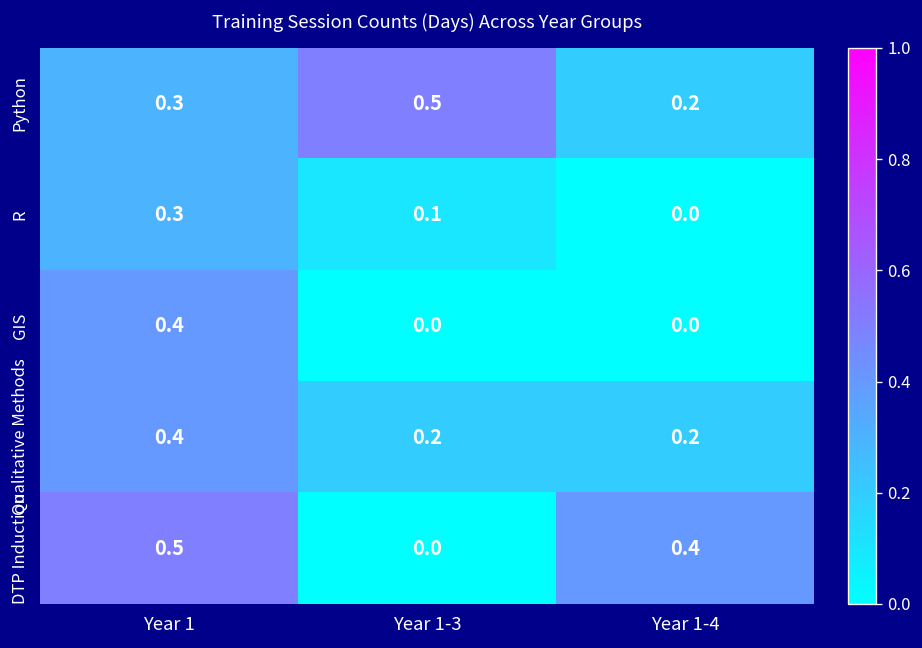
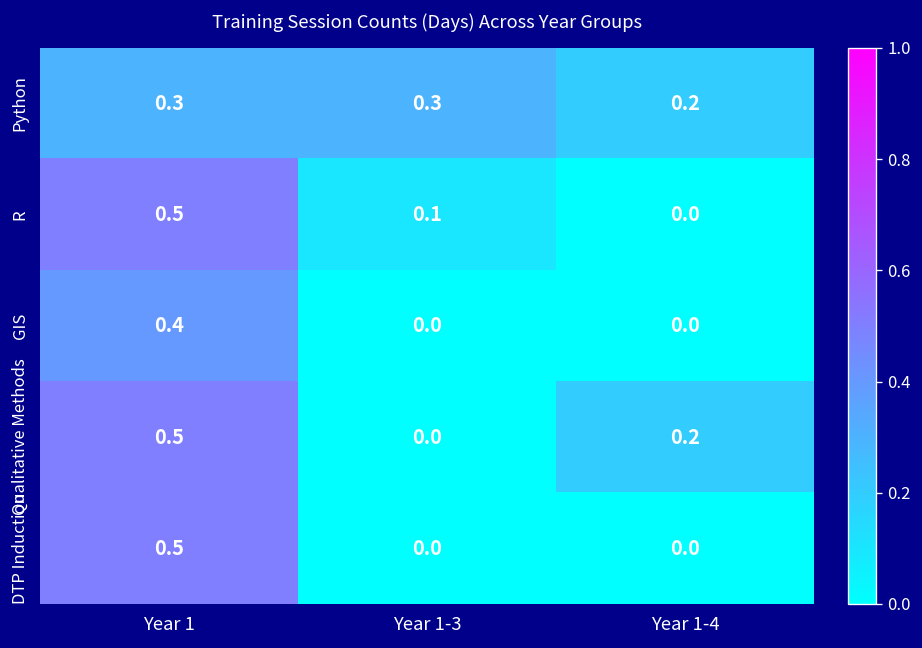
  {
    "Python": {
      "Year 1": 0.3,
-     "Year 1-3": 0.5,
+     "Year 1-3": 0.3,
      "Year 1-4": 0.2
    },
    "R": {
-     "Year 1": 0.3,
+     "Year 1": 0.5,
      "Year 1-3": 0.1,
      "Year 1-4": 0.0
    },
    "GIS": {
      "Year 1": 0.4,
      "Year 1-3": 0.0,
      "Year 1-4": 0.0
    },
    "Qualitative Methods": {
-     "Year 1": 0.4,
-     "Year 1-3": 0.2,
+     "Year 1": 0.5,
+     "Year 1-3": 0.0,
      "Year 1-4": 0.2
    },
    "DTP Induction": {
      "Year 1": 0.5,
      "Year 1-3": 0.0,
-     "Year 1-4": 0.4
+     "Year 1-4": 0.0
    }
  }
